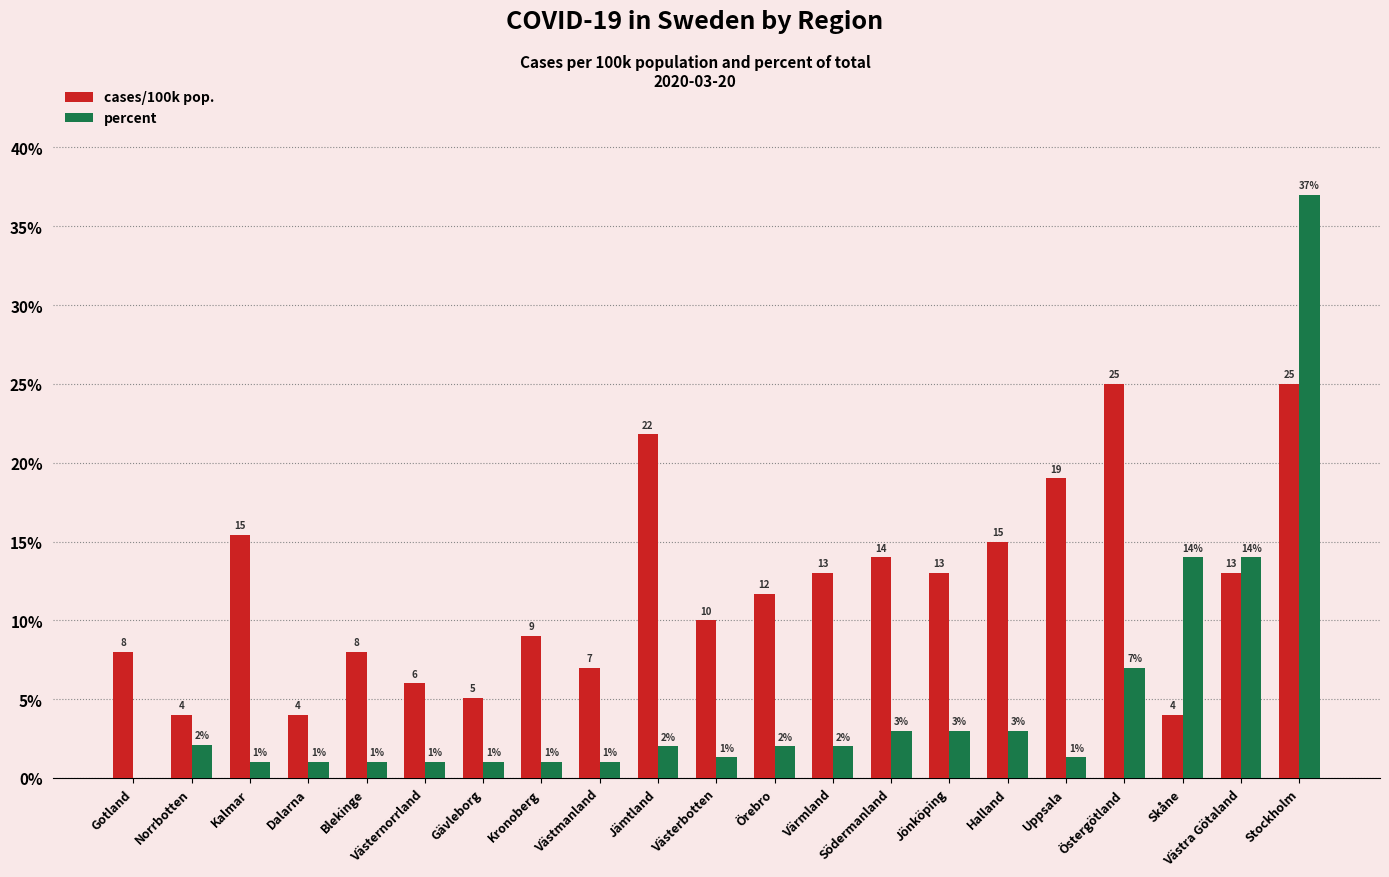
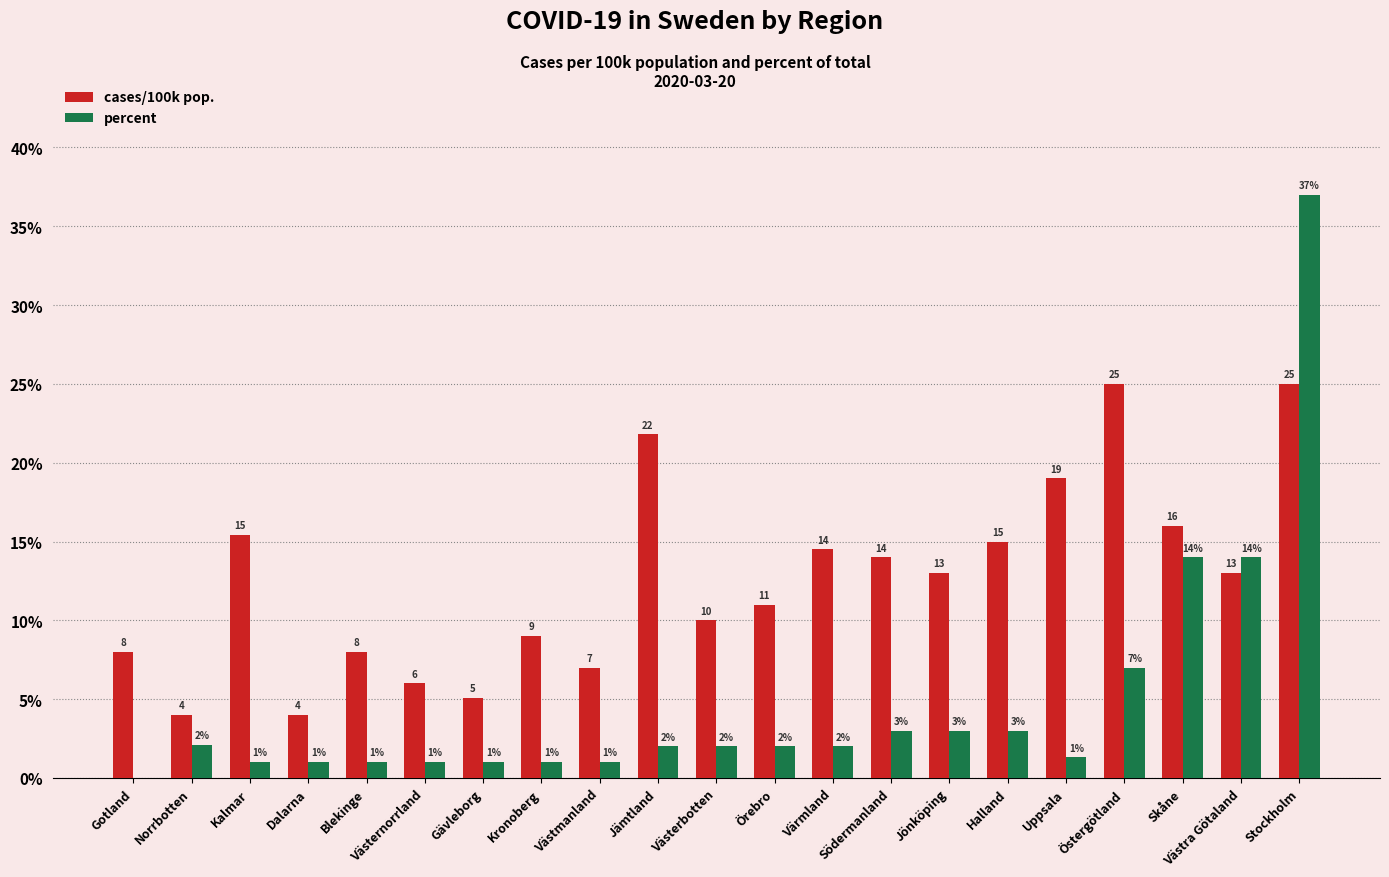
  {
    "cases/100k pop.": {
      "Gotland": "8",
      "Norrbotten": "4",
      "Kalmar": "15",
      "Dalarna": "4",
      "Blekinge": "8",
      "Västernorrland": "6",
      "Gävleborg": "5",
      "Kronoberg": "9",
      "Västmanland": "7",
      "Jämtland": "22",
      "Västerbotten": "10",
-     "Örebro": "12",
-     "Värmland": "13",
+     "Örebro": "11",
+     "Värmland": "14",
      "Södermanland": "14",
      "Jönköping": "13",
      "Halland": "15",
      "Uppsala": "19",
      "Östergötland": "25",
-     "Skåne": "4",
+     "Skåne": "16",
      "Västra Götaland": "13",
      "Stockholm": "25"
    },
    "percent": {
      "Norrbotten": "2%",
      "Kalmar": "1%",
      "Dalarna": "1%",
      "Blekinge": "1%",
      "Västernorrland": "1%",
      "Gävleborg": "1%",
      "Kronoberg": "1%",
      "Västmanland": "1%",
      "Jämtland": "2%",
-     "Västerbotten": "1%",
+     "Västerbotten": "2%",
      "Örebro": "2%",
      "Värmland": "2%",
      "Södermanland": "3%",
      "Jönköping": "3%",
      "Halland": "3%",
      "Uppsala": "1%",
      "Östergötland": "7%",
      "Skåne": "14%",
      "Västra Götaland": "14%",
      "Stockholm": "37%"
    }
  }
